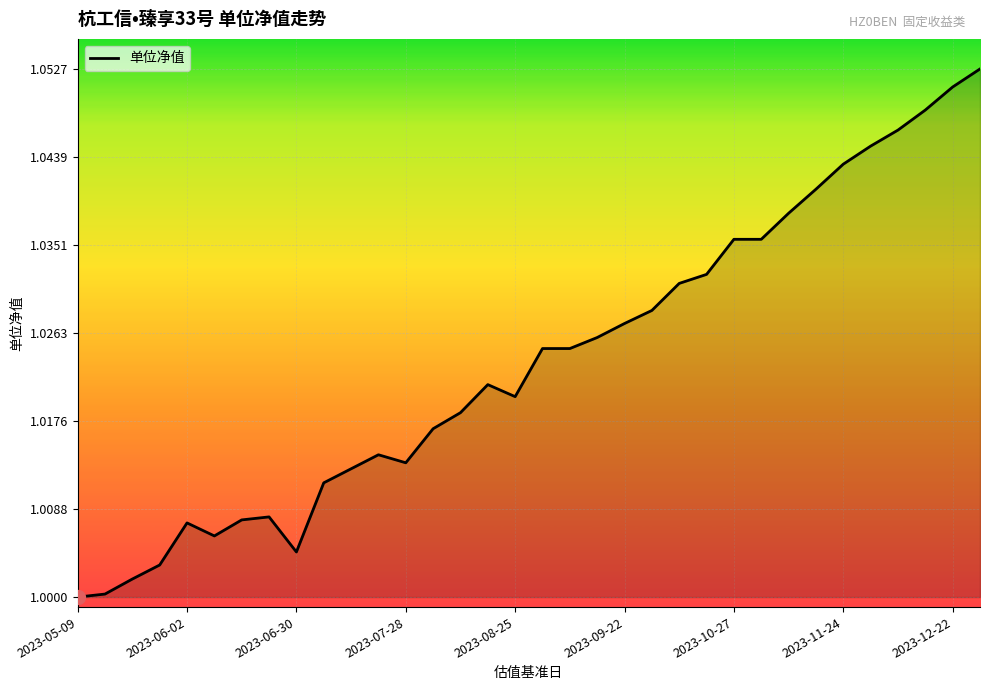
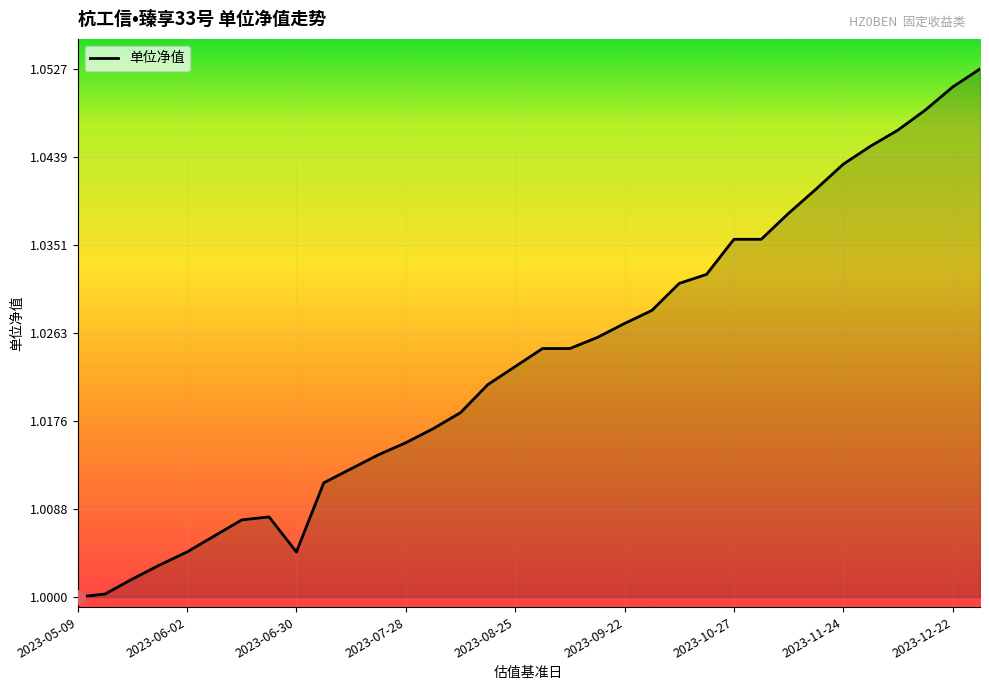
  {
    "单位净值": {
-     "2023-06-02": 1.0074,
+     "2023-06-02": 1.0045,
      "2023-06-30": 1.0045,
-     "2023-07-28": 1.0134,
-     "2023-08-25": 1.020,
+     "2023-07-28": 1.0154,
+     "2023-08-25": 1.023,
      "2023-09-22": 1.0273,
      "2023-10-27": 1.0357,
      "2023-11-24": 1.0432,
      "2023-12-22": 1.0509
    }
  }
